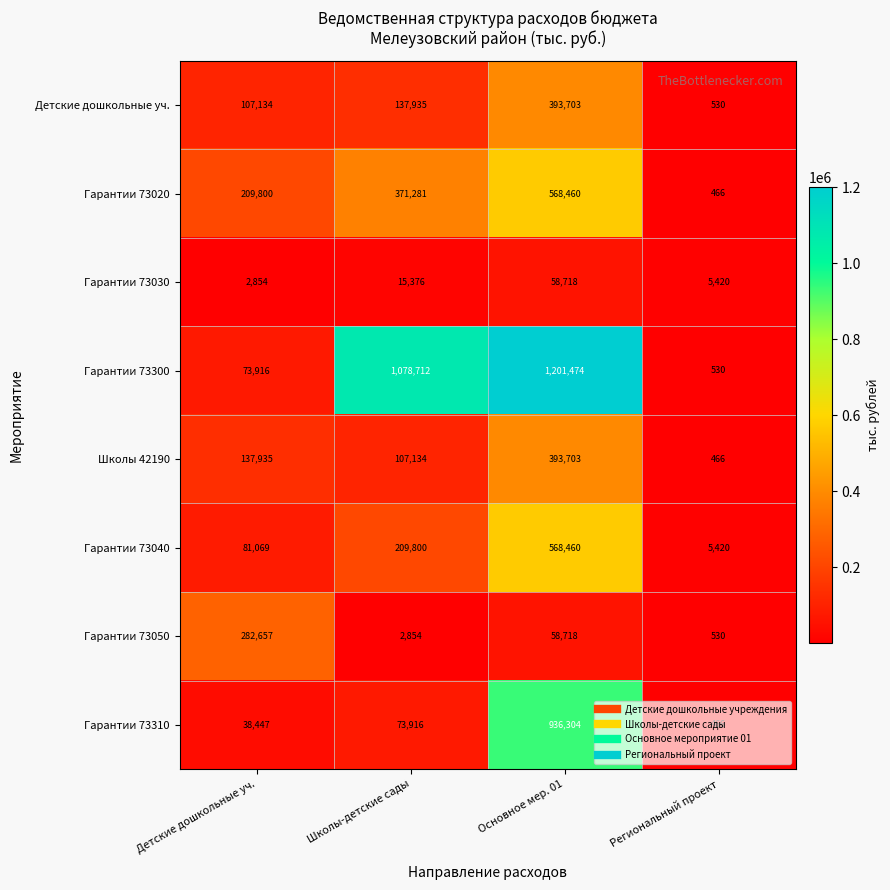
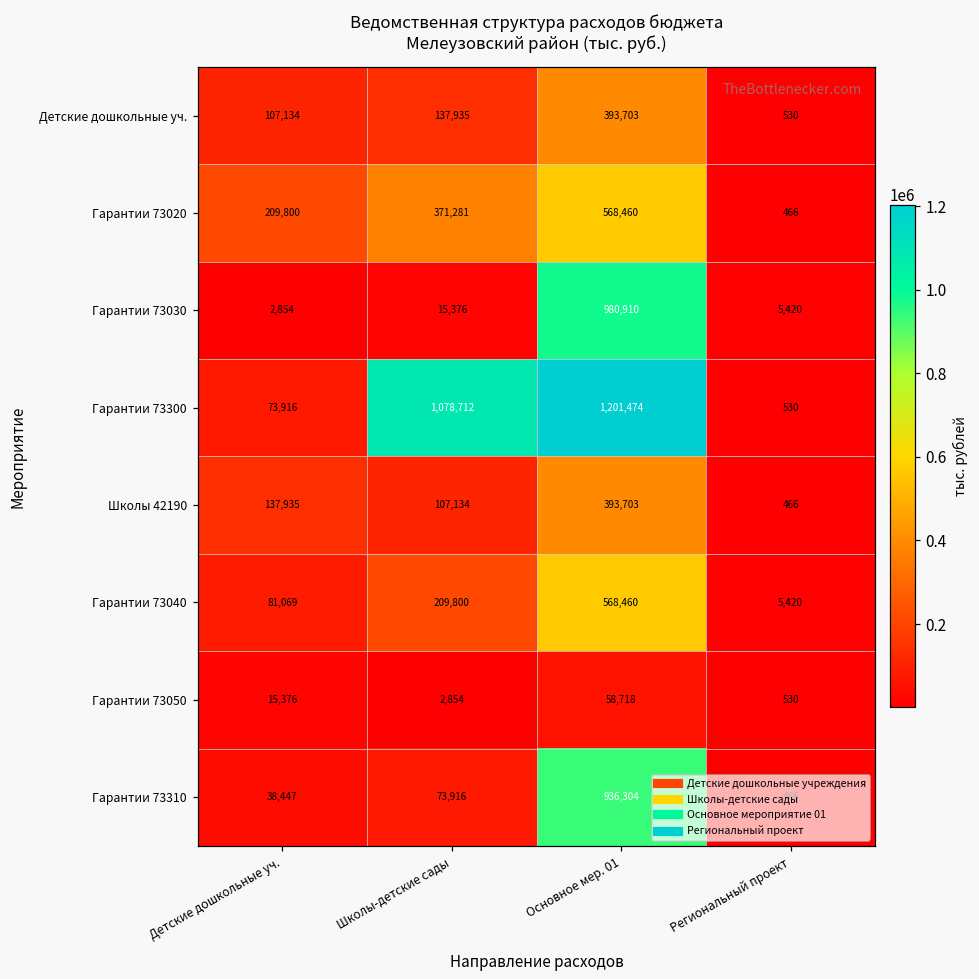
  {
    "Детские дошкольные уч.": {
      "Детские дошкольные уч.": "107,134",
      "Школы-детские сады": "137,935",
      "Основное мер. 01": "393,703"
    },
    "Гарантии 73020": {
      "Детские дошкольные уч.": "209,800",
      "Школы-детские сады": "371,281",
      "Основное мер. 01": "568,460",
      "Региональный проект": "466"
    },
    "Гарантии 73030": {
      "Детские дошкольные уч.": "2,854",
      "Школы-детские сады": "15,376",
-     "Основное мер. 01": "58,718",
+     "Основное мер. 01": "980,910",
      "Региональный проект": "5,420"
    },
    "Гарантии 73300": {
      "Детские дошкольные уч.": "73,916",
      "Школы-детские сады": "1,078,712",
      "Основное мер. 01": "1,201,474",
      "Региональный проект": "530"
    },
    "Школы 42190": {
      "Детские дошкольные уч.": "137,935",
      "Школы-детские сады": "107,134",
      "Основное мер. 01": "393,703",
      "Региональный проект": "466"
    },
    "Гарантии 73040": {
      "Детские дошкольные уч.": "81,069",
      "Школы-детские сады": "209,800",
      "Основное мер. 01": "568,460",
      "Региональный проект": "5,420"
    },
    "Гарантии 73050": {
-     "Детские дошкольные уч.": "282,657",
+     "Детские дошкольные уч.": "15,376",
      "Школы-детские сады": "2,854",
      "Основное мер. 01": "58,718",
      "Региональный проект": "530"
    },
    "Гарантии 73310": {
      "Детские дошкольные уч.": "38,447",
      "Школы-детские сады": "73,916",
      "Основное мер. 01": "936,304"
    }
  }
